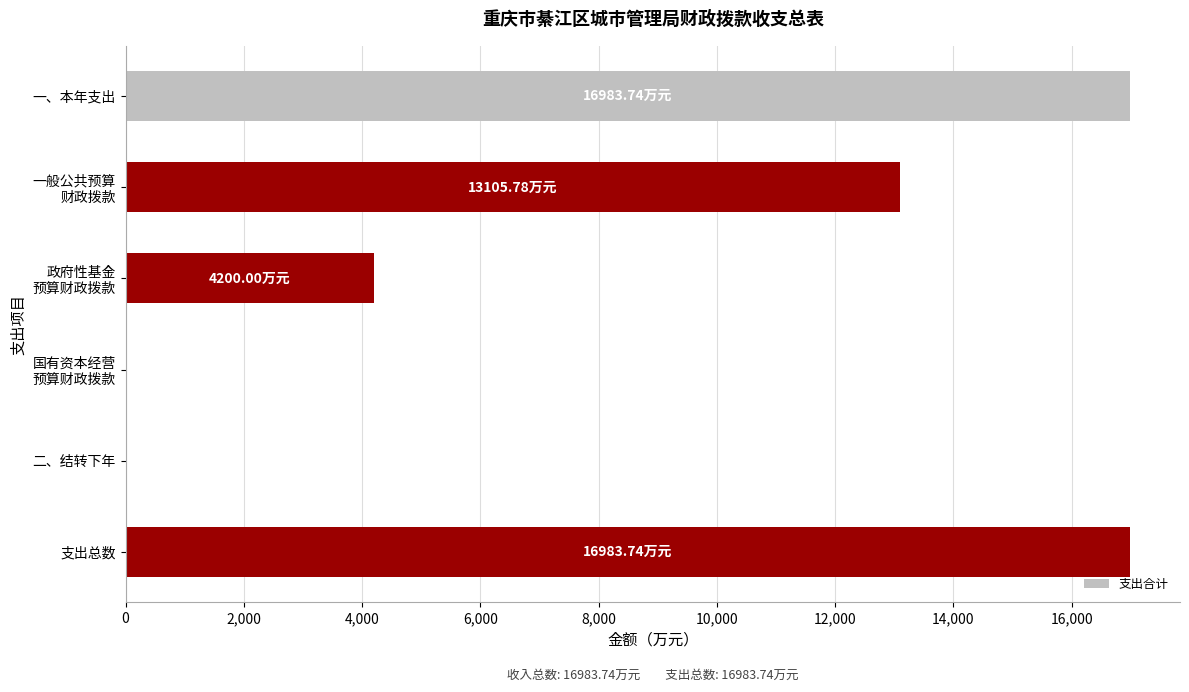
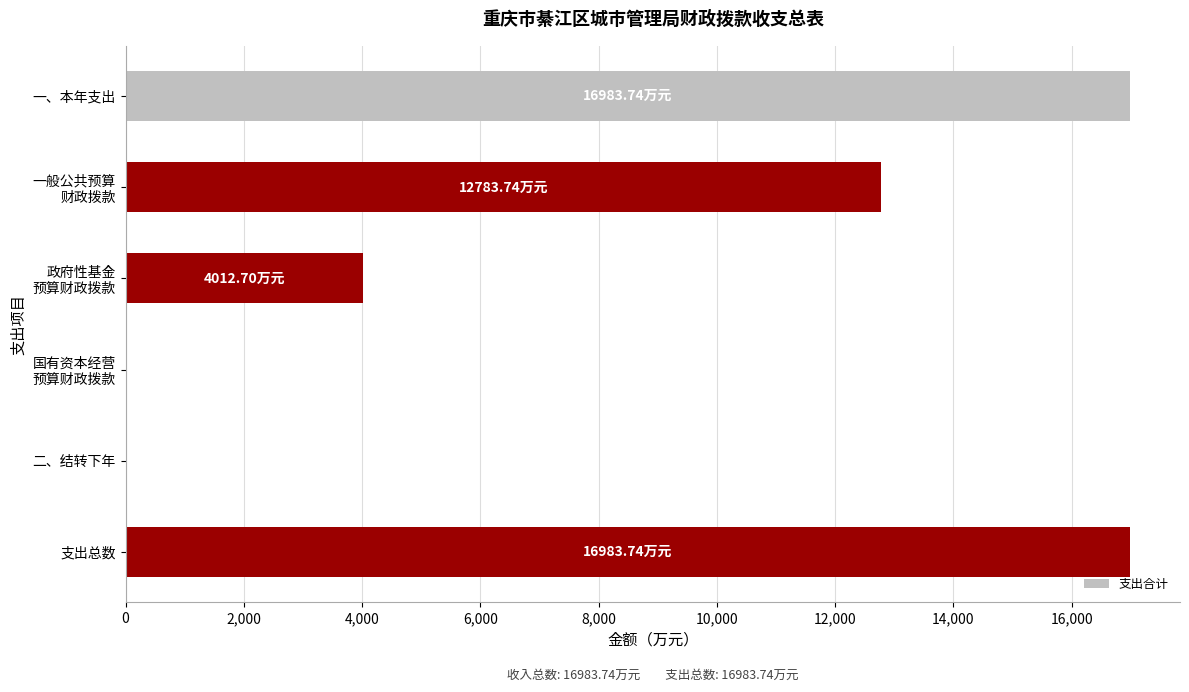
  {
    "一、本年支出": 16983.74,
-   "一般公共预算 财政拨款": 13105.78,
-   "政府性基金 预算财政拨款": 4200.00,
+   "一般公共预算 财政拨款": 12783.74,
+   "政府性基金 预算财政拨款": 4012.70,
    "支出总数": 16983.74
  }
